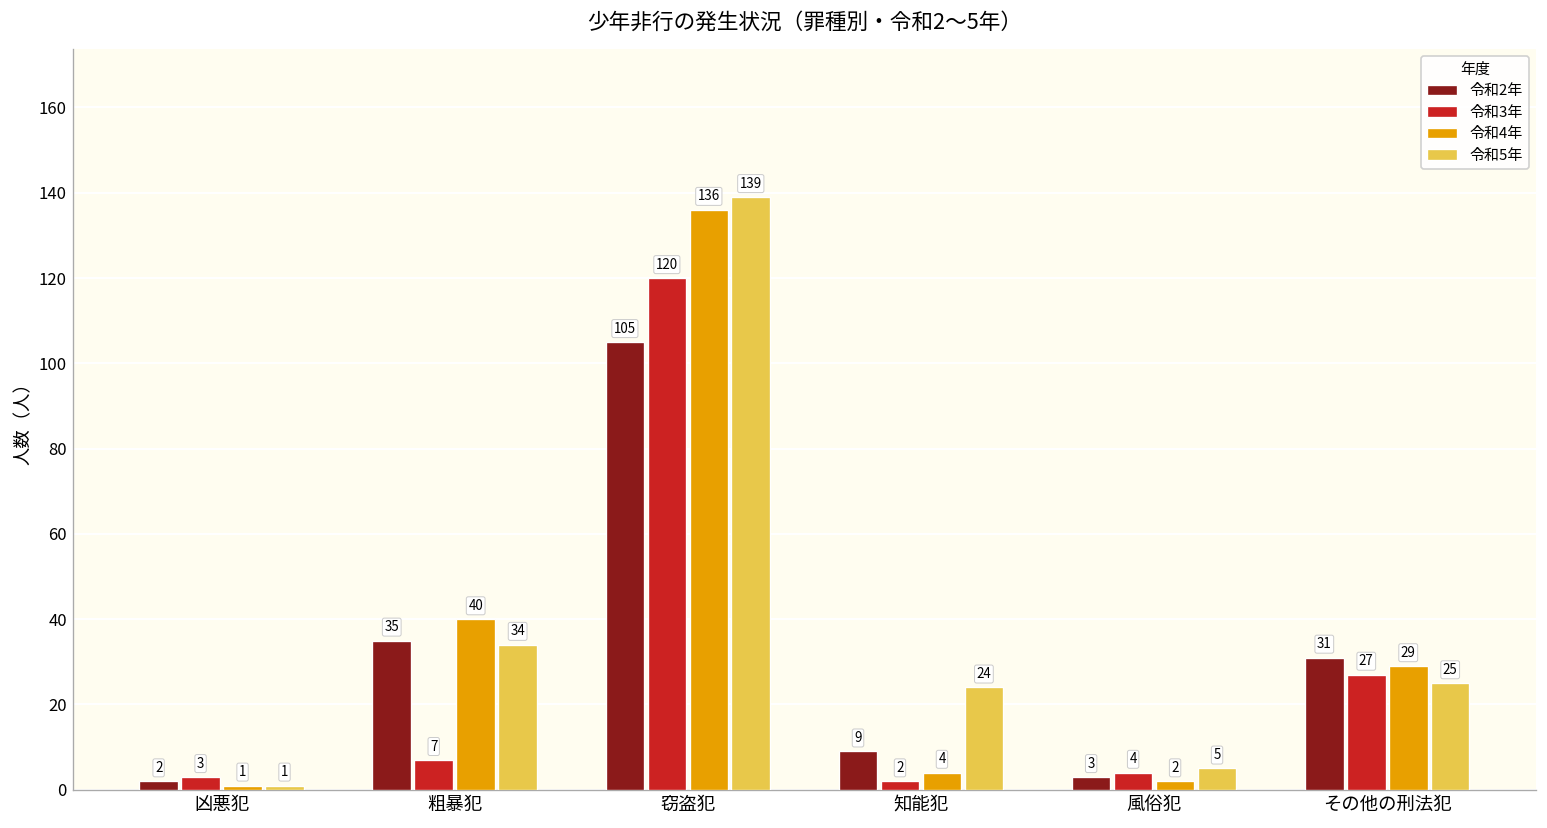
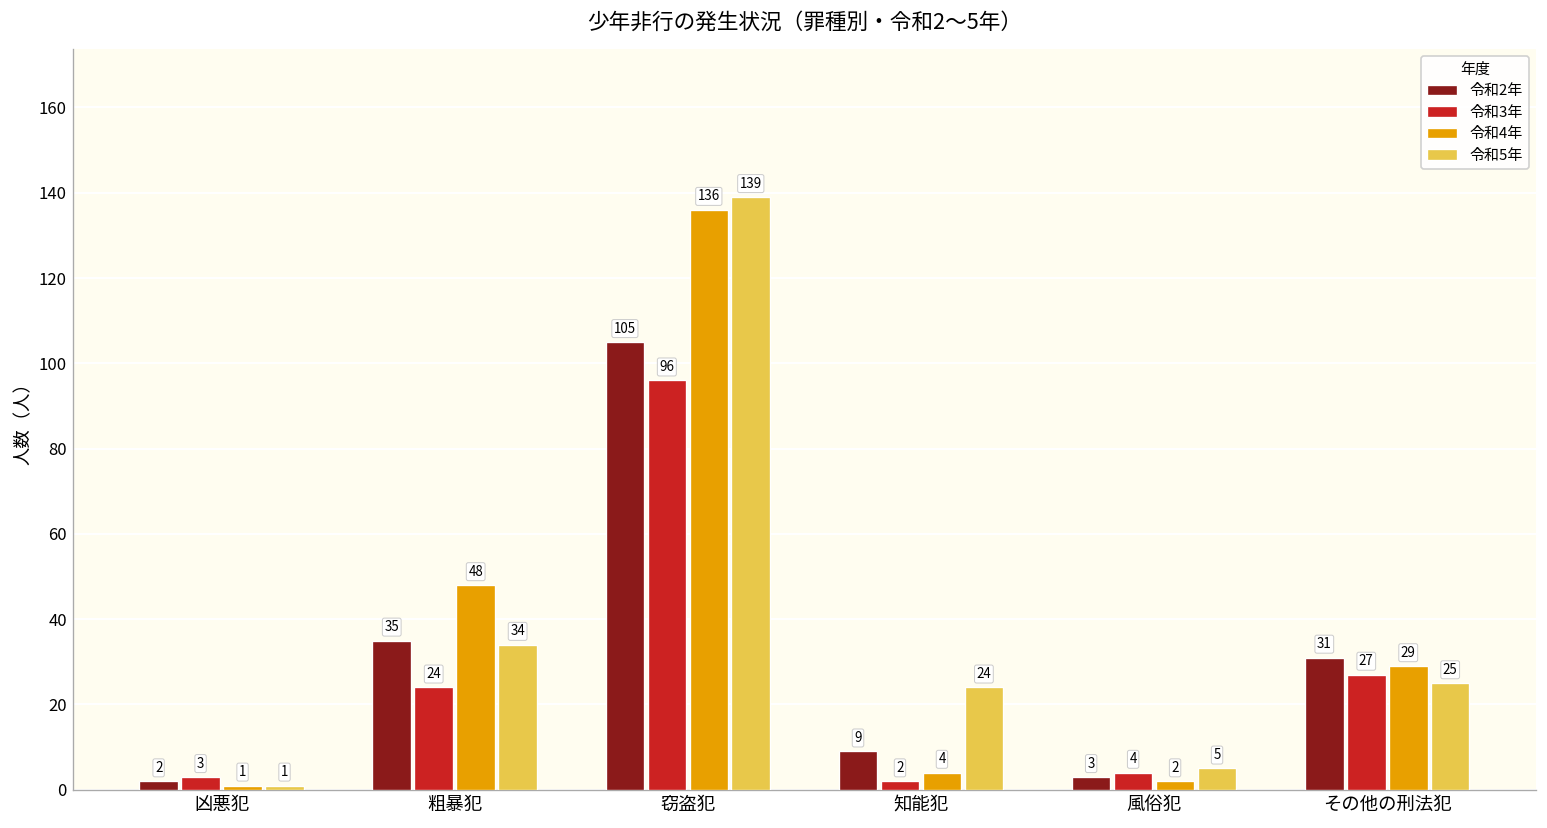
  {
    "令和3年": {
-     "粗暴犯": 7,
-     "窃盗犯": 120
+     "粗暴犯": 24,
+     "窃盗犯": 96
    },
    "令和4年": {
-     "粗暴犯": 40
+     "粗暴犯": 48
    }
  }
